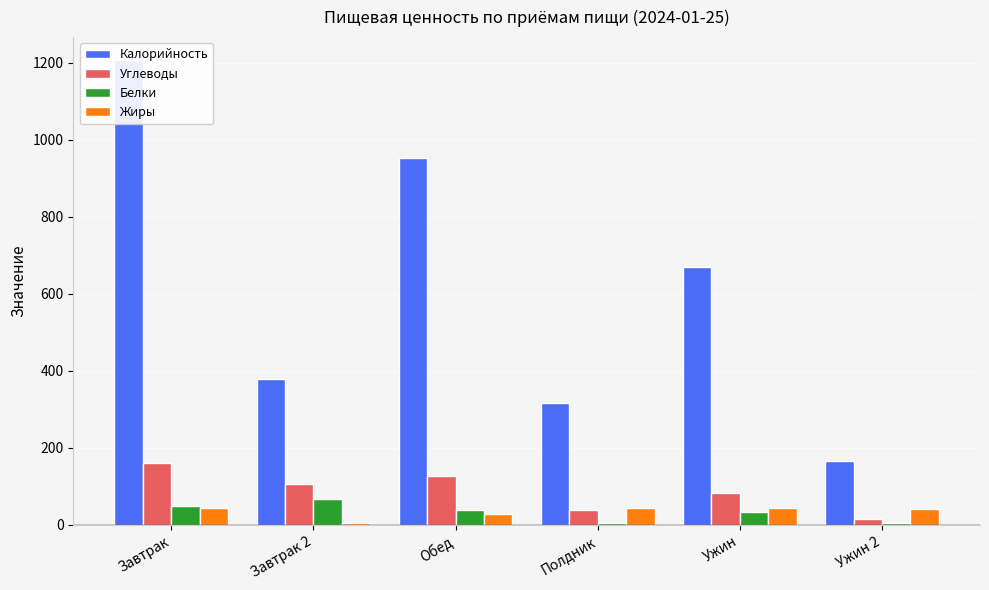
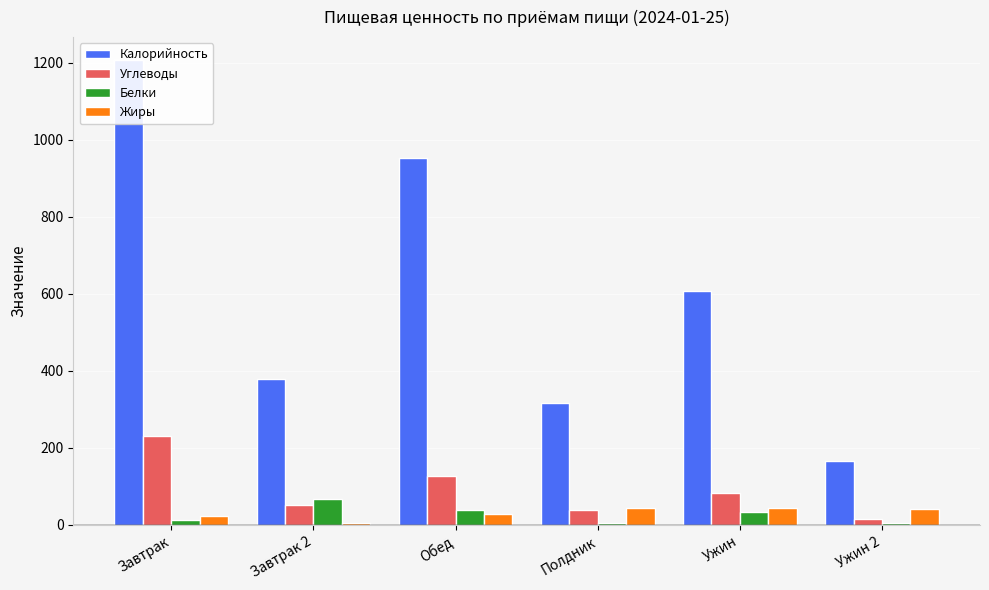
  {
    "Калорийность": {
      "Завтрак 2": 380,
      "Обед": 950,
      "Полдник": 320,
-     "Ужин": 670,
+     "Ужин": 610,
      "Ужин 2": 170
    },
    "Углеводы": {
-     "Завтрак": 160,
-     "Завтрак 2": 110,
+     "Завтрак": 230,
+     "Завтрак 2": 50,
      "Обед": 130,
      "Полдник": 40,
      "Ужин": 80,
      "Ужин 2": 20
    },
    "Белки": {
-     "Завтрак": 50,
+     "Завтрак": 10,
      "Завтрак 2": 70,
      "Обед": 40,
      "Ужин": 30
    },
    "Жиры": {
-     "Завтрак": 40,
+     "Завтрак": 20,
      "Обед": 30,
      "Полдник": 50,
      "Ужин": 40,
      "Ужин 2": 40
    }
  }
